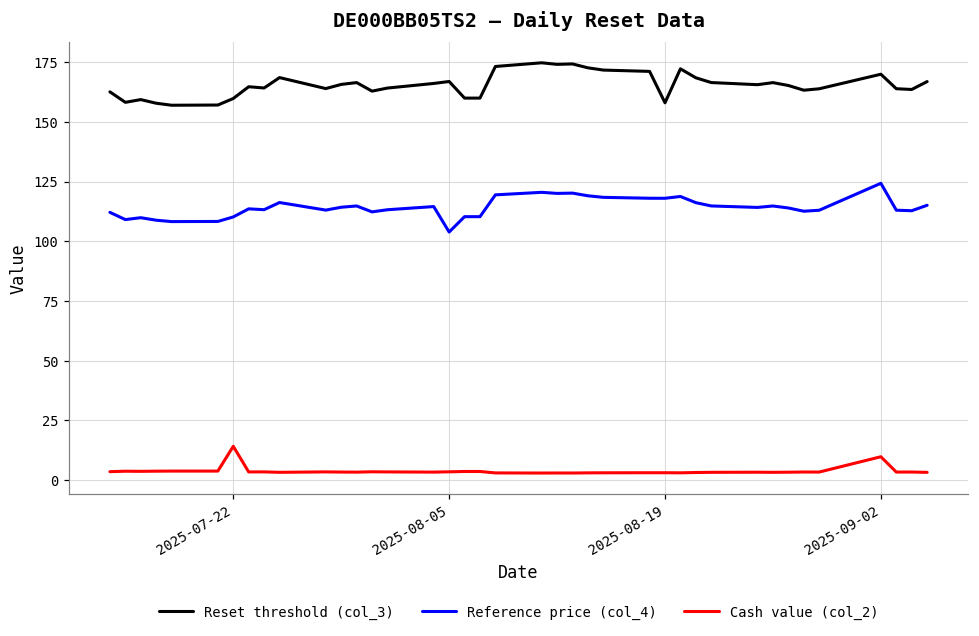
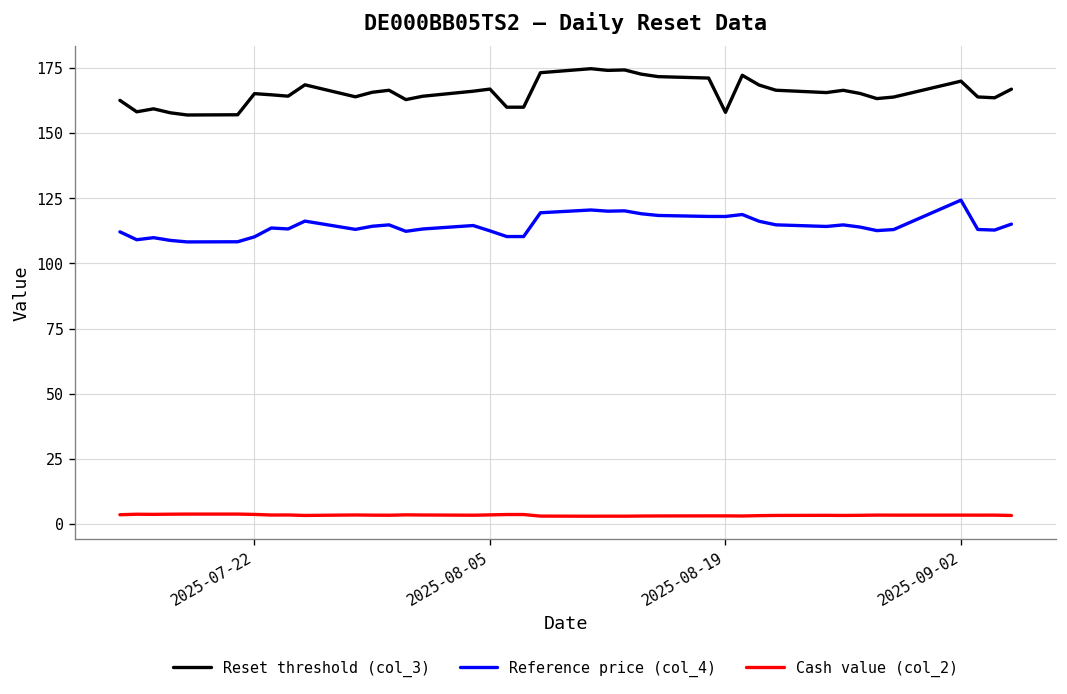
  {
    "Reset threshold (col_3)": {
-     "2025-07-22": 160,
+     "2025-07-22": 165,
      "2025-08-05": 167,
      "2025-08-19": 158,
      "2025-09-02": 170
    },
    "Reference price (col_4)": {
      "2025-07-22": 110,
-     "2025-08-05": 104,
+     "2025-08-05": 112,
      "2025-08-19": 118,
      "2025-09-02": 124
    },
    "Cash value (col_2)": {
-     "2025-07-22": 14,
+     "2025-07-22": 4,
      "2025-08-05": 3,
      "2025-08-19": 3,
-     "2025-09-02": 10
+     "2025-09-02": 3
    }
  }
